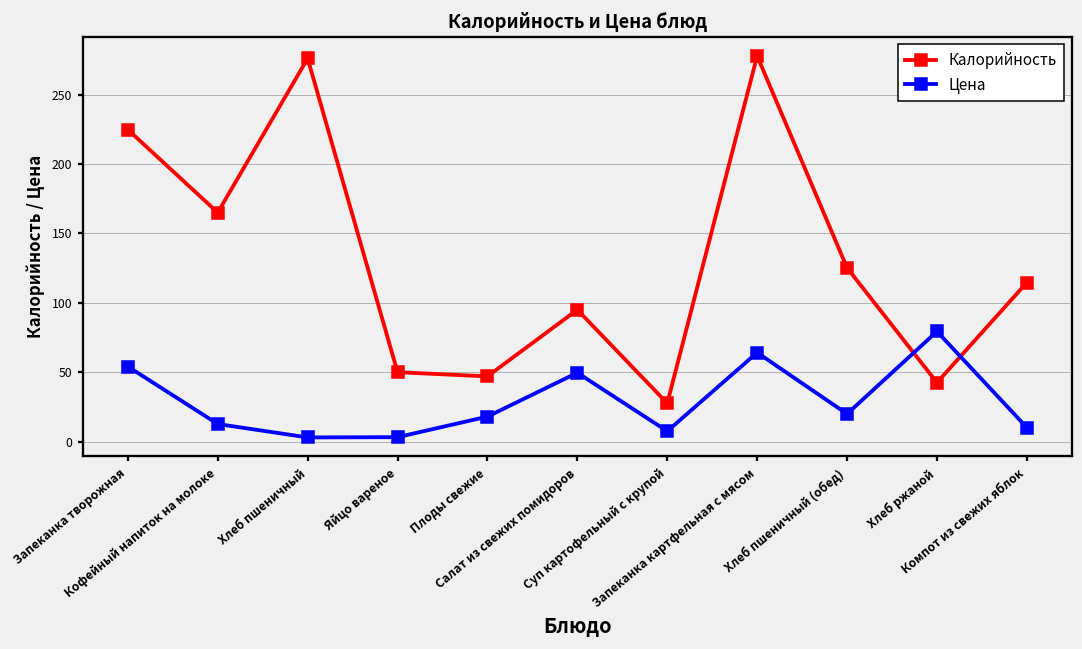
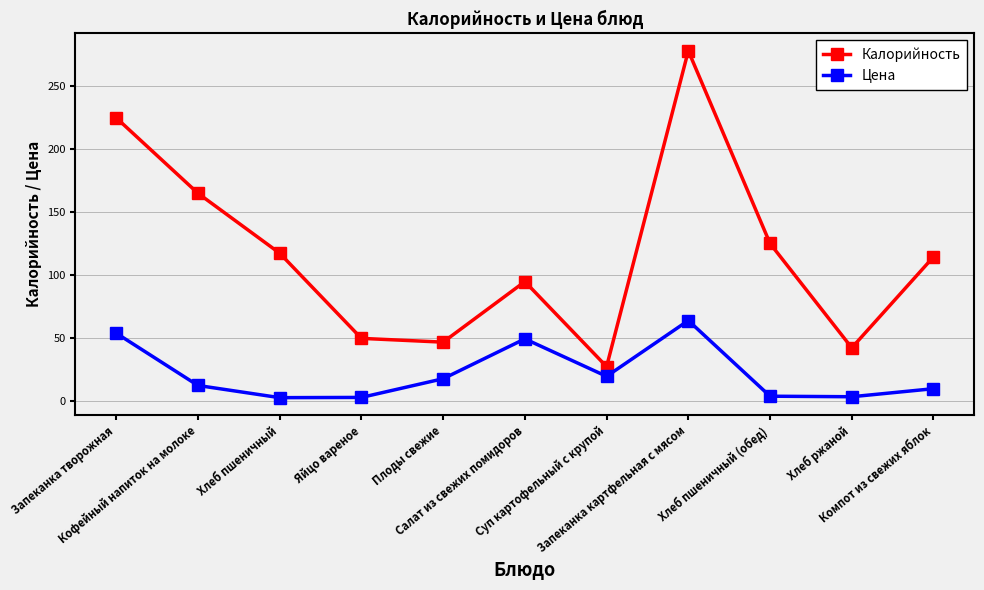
  {
    "Калорийность": {
      "Запеканка творожная": 225,
      "Кофейный напиток на молоке": 165,
-     "Хлеб пшеничный": 276,
+     "Хлеб пшеничный": 118,
      "Яйцо вареное": 50,
      "Плоды свежие": 47,
      "Салат из свежих помидоров": 95,
      "Суп картофельный с крупой": 28,
      "Запеканка картфельная с мясом": 278,
      "Хлеб пшеничный (обед)": 125,
      "Хлеб ржаной": 43,
      "Компот из свежих яблок": 115
    },
    "Цена": {
      "Запеканка творожная": 54,
      "Кофейный напиток на молоке": 13,
      "Хлеб пшеничный": 3,
      "Яйцо вареное": 3,
      "Плоды свежие": 18,
      "Салат из свежих помидоров": 50,
-     "Суп картофельный с крупой": 7,
+     "Суп картофельный с крупой": 20,
      "Запеканка картфельная с мясом": 64,
-     "Хлеб пшеничный (обед)": 20,
-     "Хлеб ржаной": 79,
+     "Хлеб пшеничный (обед)": 4,
+     "Хлеб ржаной": 4,
      "Компот из свежих яблок": 10
    }
  }
